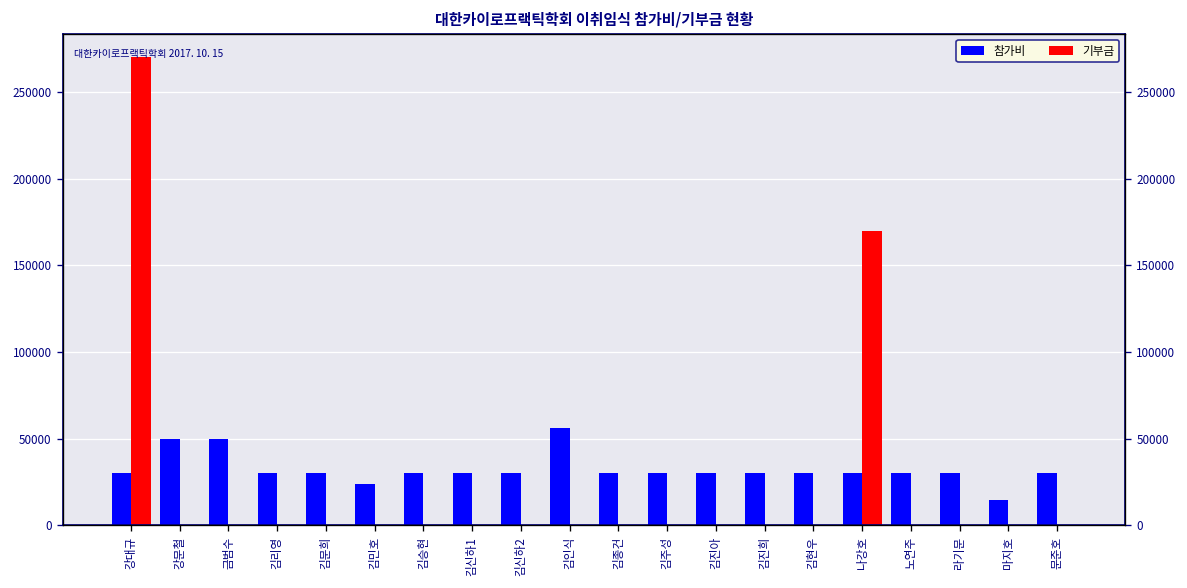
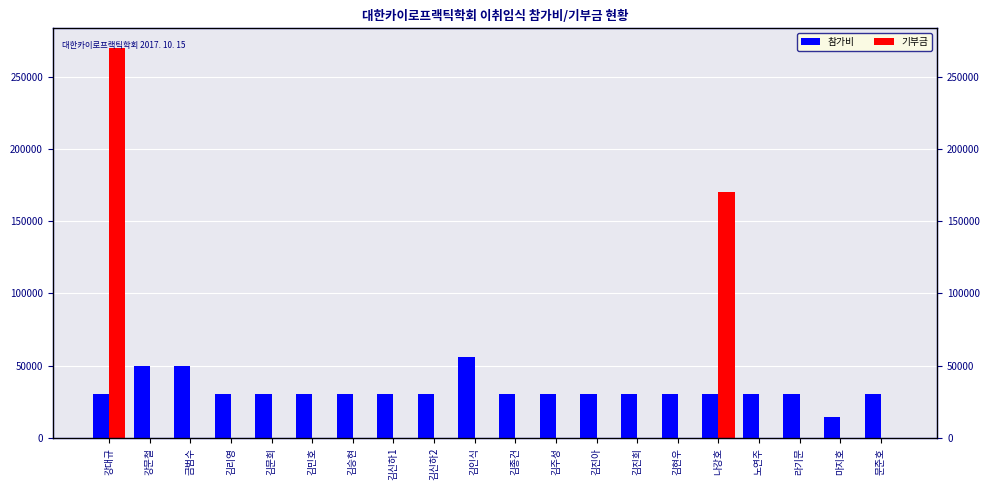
  {
    "참가비": {
      "강대규": 30000,
      "강문철": 50000,
      "금범수": 50000,
      "김리영": 30000,
      "김문희": 30000,
-     "김민호": 24000,
+     "김민호": 30000,
      "김승현": 30000,
      "김신하1": 30000,
      "김신하2": 30000,
      "김인식": 56000,
      "김종건": 30000,
      "김주성": 30000,
      "김진아": 30000,
      "김진희": 30000,
      "김현우": 30000,
      "나강호": 30000,
      "노연주": 30000,
      "라기문": 30000,
      "마지호": 15000,
      "문준호": 30000
    },
    "기부금": {
      "강문철": 0,
      "금범수": 0,
      "김리영": 0,
      "김문희": 0,
      "김민호": 0,
      "김승현": 0,
      "김신하1": 0,
      "김신하2": 0,
      "김인식": 0,
      "김종건": 0,
      "김주성": 0,
      "김진아": 0,
      "김진희": 0,
      "김현우": 0,
      "나강호": 170000,
      "노연주": 0,
      "라기문": 0,
      "마지호": 0,
      "문준호": 0
    }
  }
